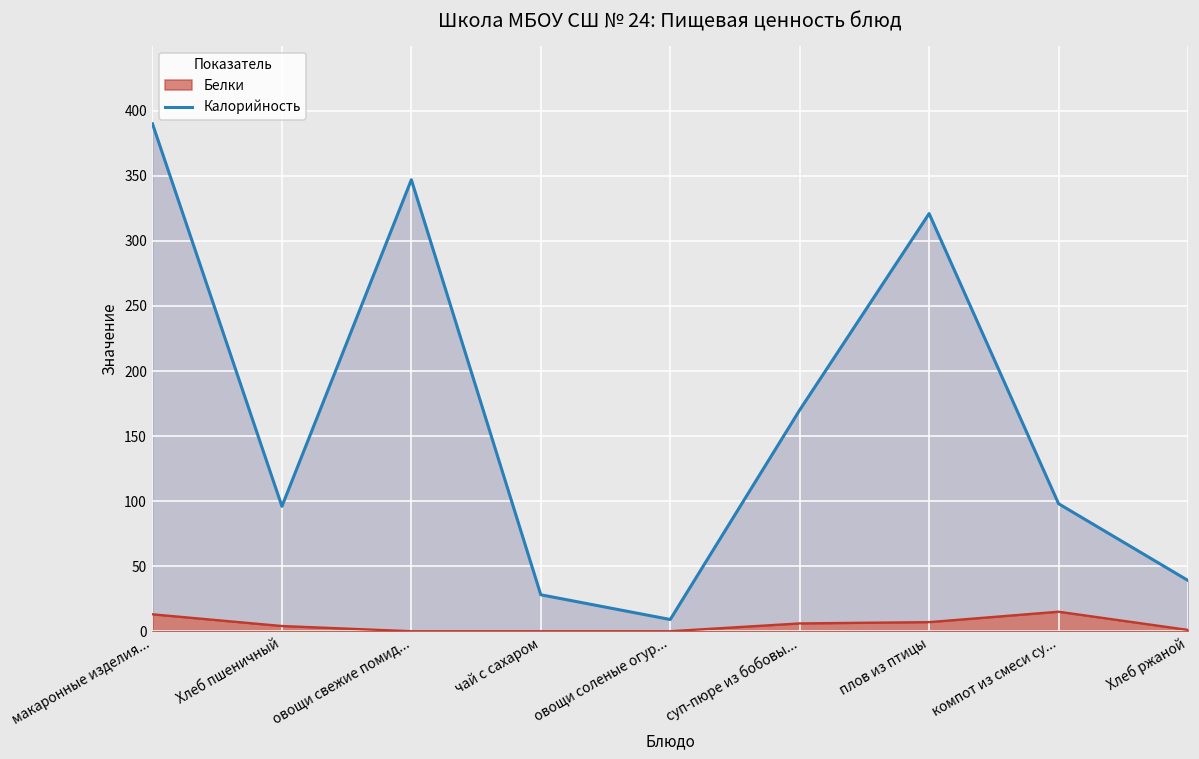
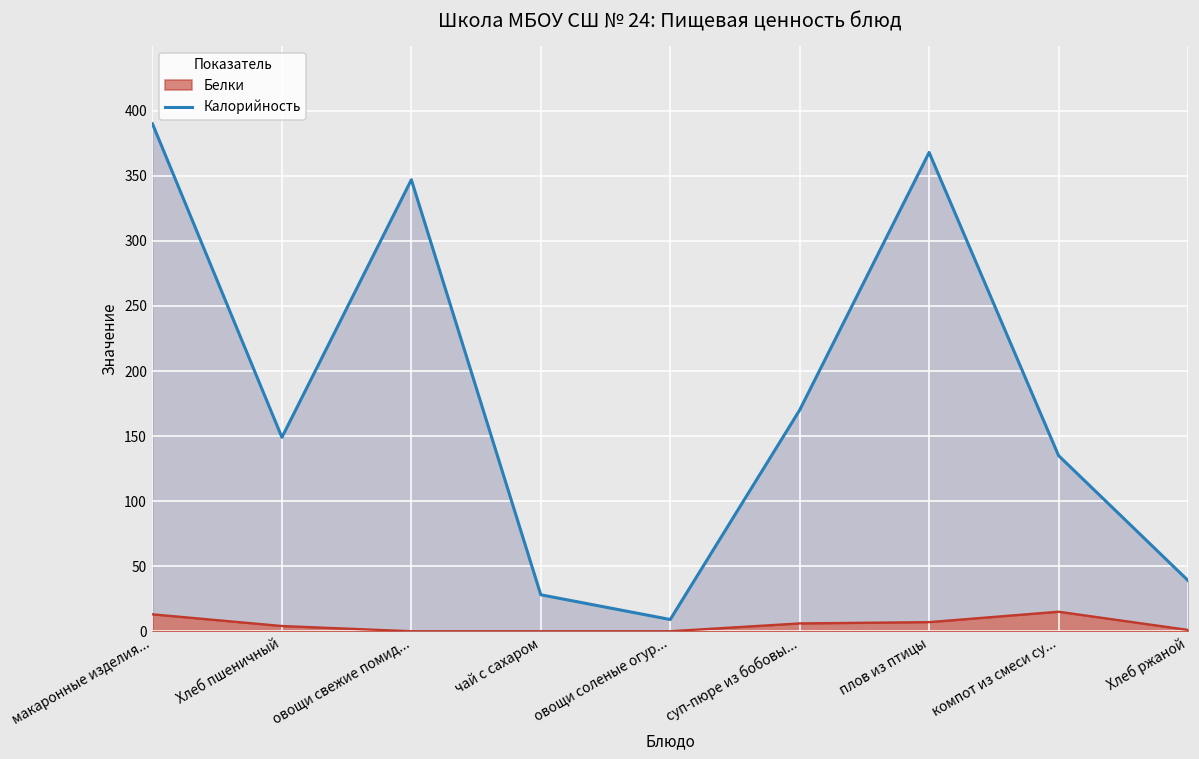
  {
    "Белки": {
      "макаронные изделия...": 13,
      "Хлеб пшеничный": 4,
      "овощи свежие помид...": 0,
      "чай с сахаром": 0,
      "овощи соленые огур...": 0,
      "суп-пюре из бобовы...": 6,
      "плов из птицы": 7,
      "компот из смеси су...": 15,
      "Хлеб ржаной": 1
    },
    "Калорийность": {
      "макаронные изделия...": 390,
-     "Хлеб пшеничный": 96,
+     "Хлеб пшеничный": 149,
      "овощи свежие помид...": 347,
      "чай с сахаром": 28,
      "овощи соленые огур...": 9,
      "суп-пюре из бобовы...": 170,
-     "плов из птицы": 321,
-     "компот из смеси су...": 98,
+     "плов из птицы": 368,
+     "компот из смеси су...": 135,
      "Хлеб ржаной": 39
    }
  }
